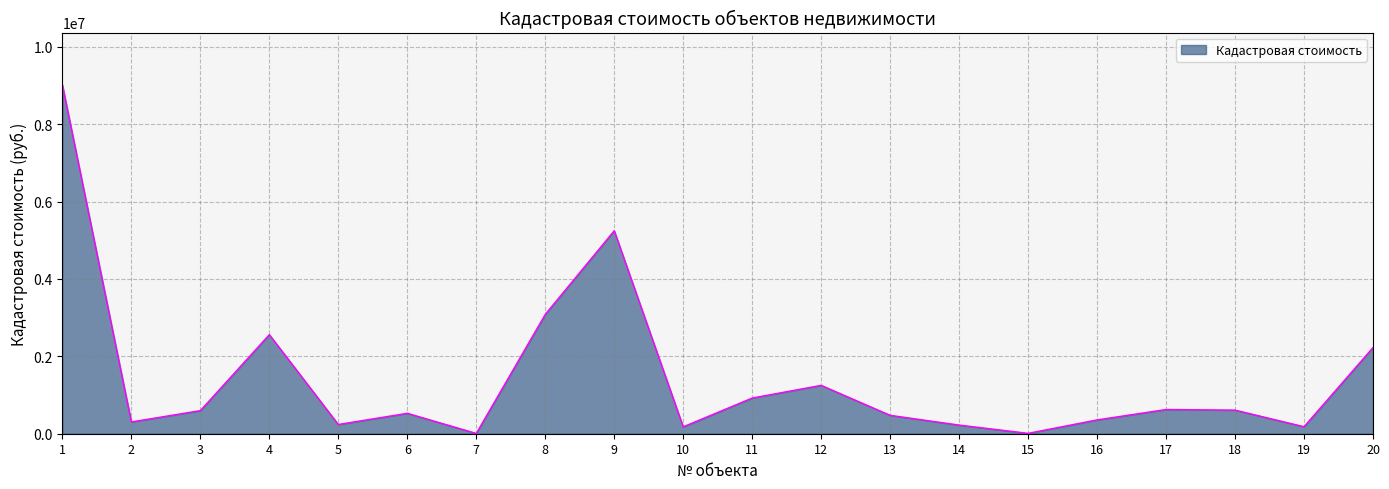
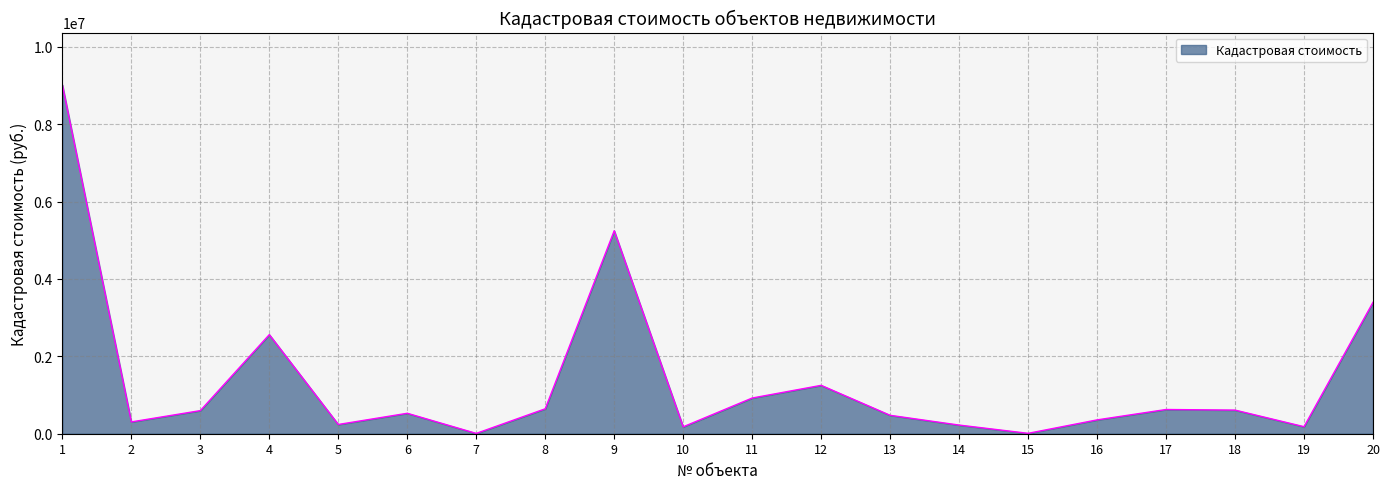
  {
    "1": 9000000,
    "2": 300000,
    "3": 600000,
    "4": 2600000,
    "5": 200000,
    "6": 500000,
    "7": 0,
-   "8": 3100000,
+   "8": 600000,
    "9": 5200000,
    "10": 200000,
    "11": 900000,
    "12": 1300000,
    "13": 500000,
    "14": 200000,
    "15": 0,
    "16": 400000,
    "17": 600000,
    "18": 600000,
    "19": 200000,
-   "20": 2200000
+   "20": 3400000
  }
